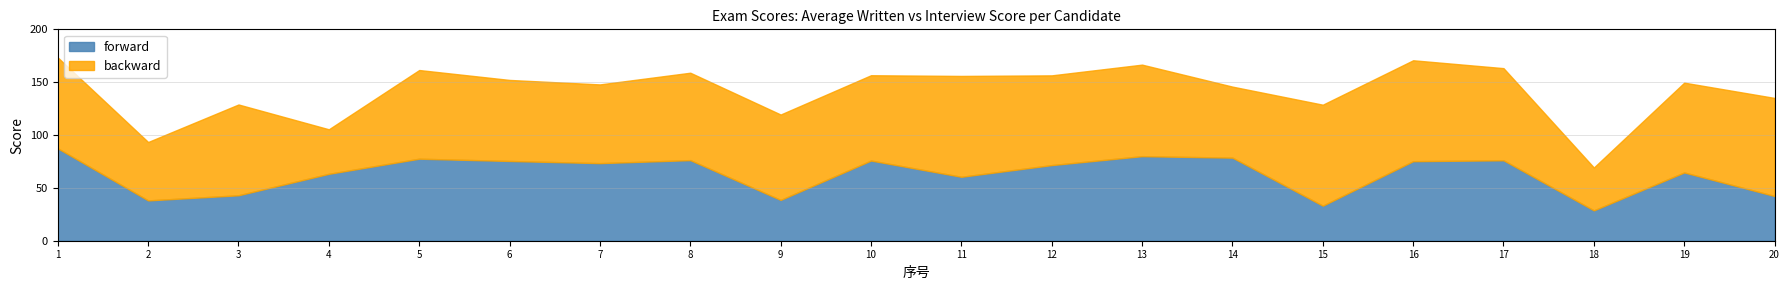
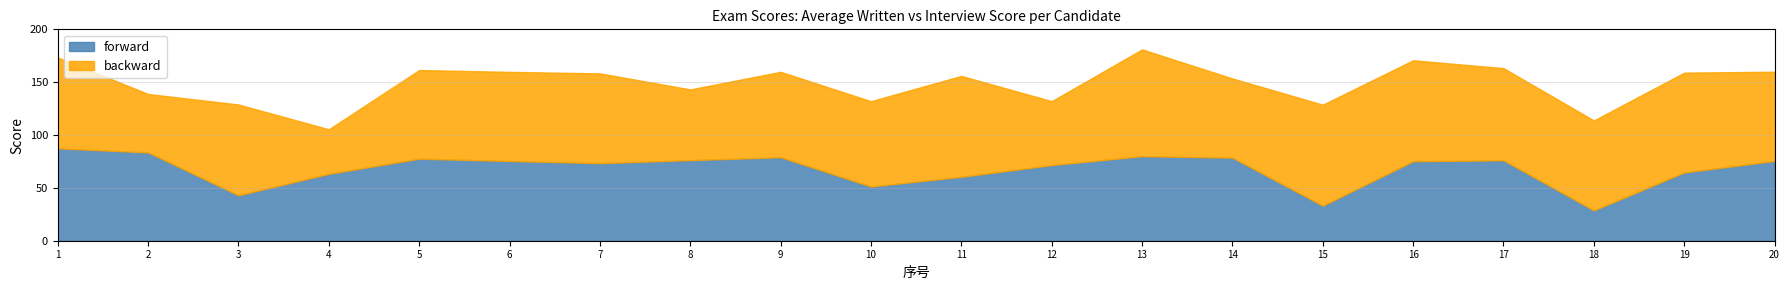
  {
    "forward": {
      "1": 87,
-     "2": 38,
+     "2": 84,
      "3": 43,
      "4": 63,
      "5": 78,
      "6": 75,
      "7": 73,
      "8": 76,
-     "9": 39,
-     "10": 76,
+     "9": 79,
+     "10": 51,
      "11": 60,
      "12": 72,
      "13": 80,
      "14": 79,
      "15": 33,
      "16": 75,
      "17": 76,
      "18": 29,
      "19": 65,
-     "20": 42
+     "20": 76
    },
    "backward": {
      "1": 86,
      "2": 55,
      "3": 86,
      "4": 42,
      "5": 84,
-     "6": 77,
-     "7": 74,
-     "8": 83,
+     "6": 84,
+     "7": 85,
+     "8": 67,
      "9": 81,
      "10": 81,
      "11": 95,
-     "12": 85,
-     "13": 87,
-     "14": 67,
+     "12": 61,
+     "13": 101,
+     "14": 75,
      "15": 96,
      "16": 95,
      "17": 87,
-     "18": 41,
-     "19": 85,
-     "20": 93
+     "18": 85,
+     "19": 94,
+     "20": 84
    }
  }
